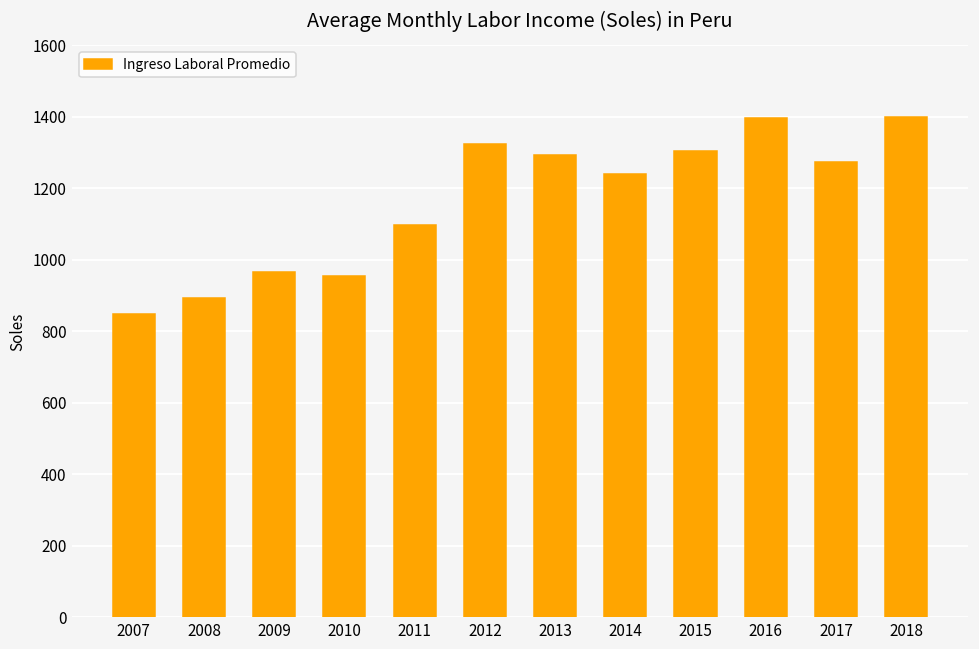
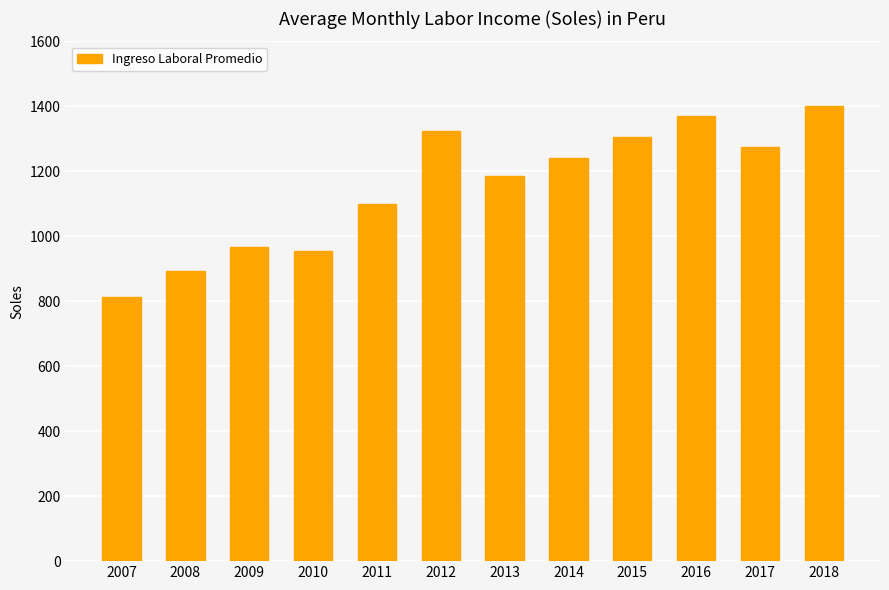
  {
-   "2007": 850,
+   "2007": 810,
    "2008": 890,
    "2009": 970,
    "2010": 950,
    "2011": 1100,
    "2012": 1320,
-   "2013": 1290,
+   "2013": 1190,
    "2014": 1240,
    "2015": 1300,
-   "2016": 1400,
+   "2016": 1370,
    "2017": 1270,
    "2018": 1400
  }
